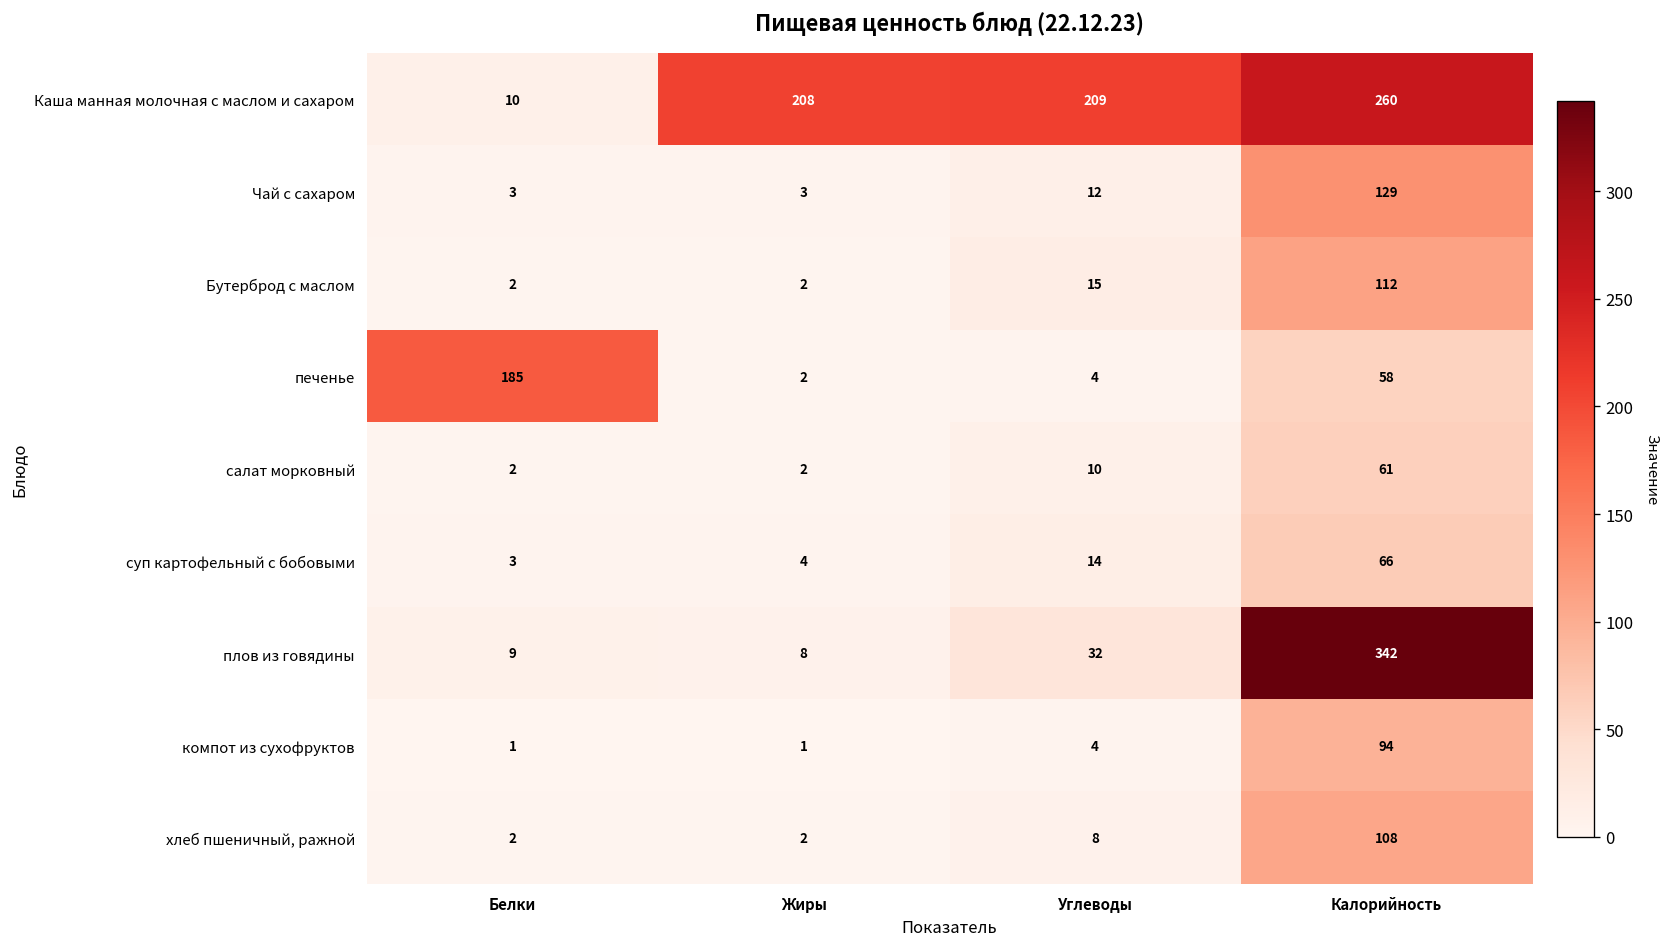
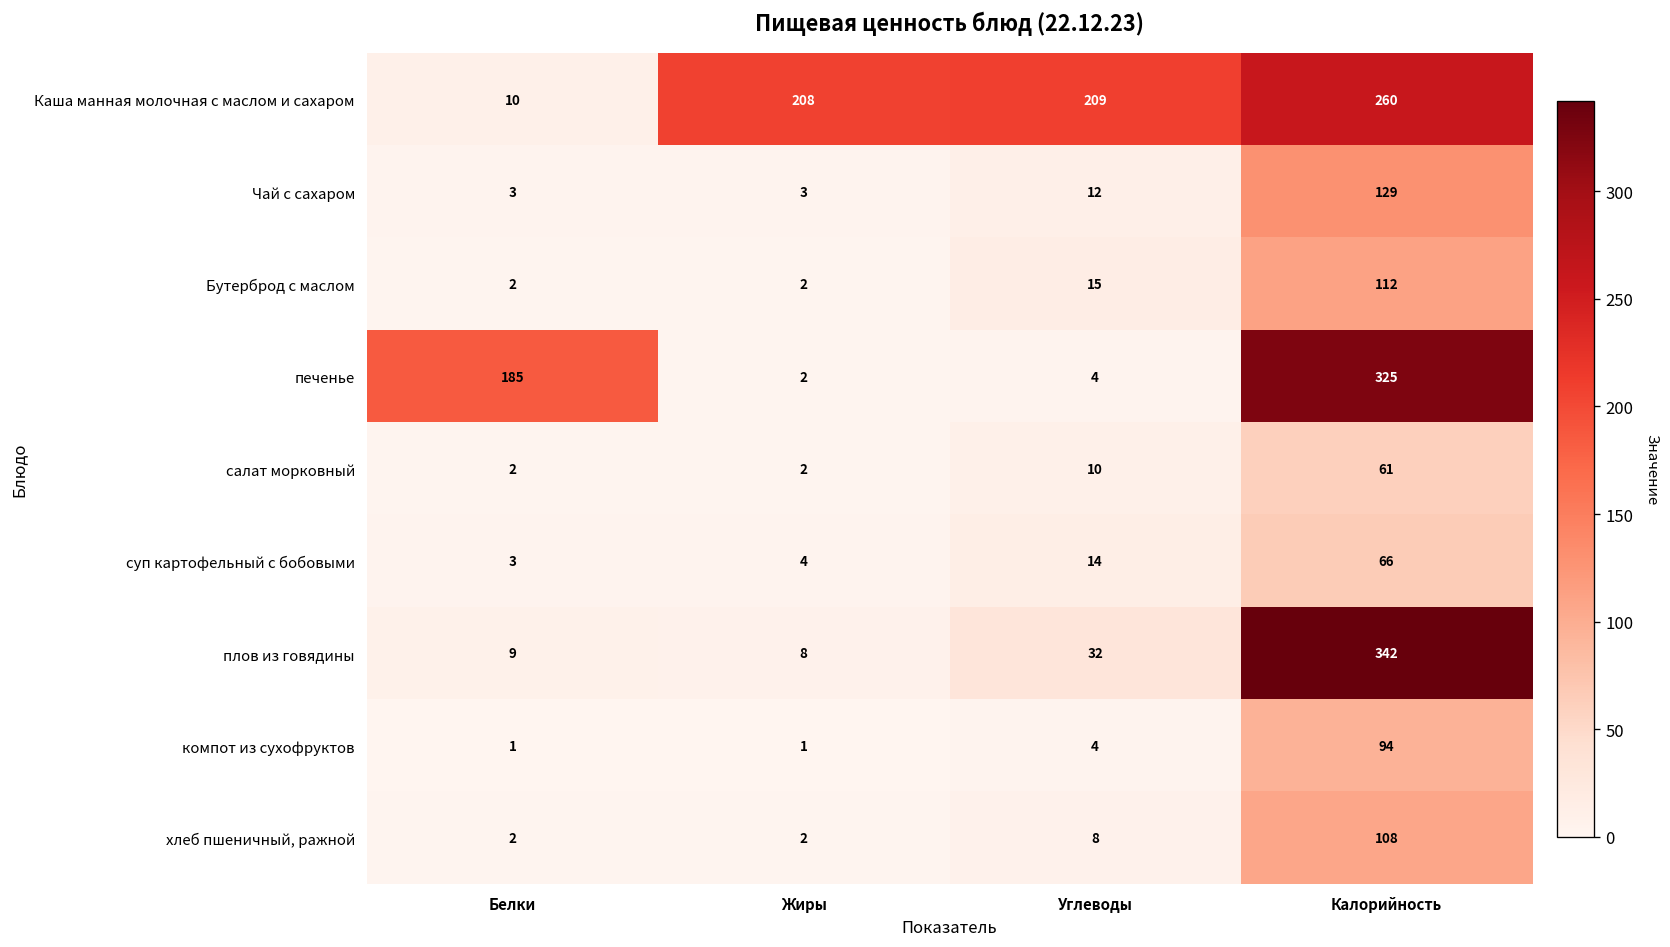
  {
    "Каша манная молочная с маслом и сахаром": {
      "Белки": 10,
      "Жиры": 208,
      "Углеводы": 209,
      "Калорийность": 260
    },
    "Чай с сахаром": {
      "Белки": 3,
      "Жиры": 3,
      "Углеводы": 12,
      "Калорийность": 129
    },
    "Бутерброд с маслом": {
      "Белки": 2,
      "Жиры": 2,
      "Углеводы": 15,
      "Калорийность": 112
    },
    "печенье": {
      "Белки": 185,
      "Жиры": 2,
      "Углеводы": 4,
-     "Калорийность": 58
+     "Калорийность": 325
    },
    "салат морковный": {
      "Белки": 2,
      "Жиры": 2,
      "Углеводы": 10,
      "Калорийность": 61
    },
    "суп картофельный с бобовыми": {
      "Белки": 3,
      "Жиры": 4,
      "Углеводы": 14,
      "Калорийность": 66
    },
    "плов из говядины": {
      "Белки": 9,
      "Жиры": 8,
      "Углеводы": 32,
      "Калорийность": 342
    },
    "компот из сухофруктов": {
      "Белки": 1,
      "Жиры": 1,
      "Углеводы": 4,
      "Калорийность": 94
    },
    "хлеб пшеничный, ражной": {
      "Белки": 2,
      "Жиры": 2,
      "Углеводы": 8,
      "Калорийность": 108
    }
  }
